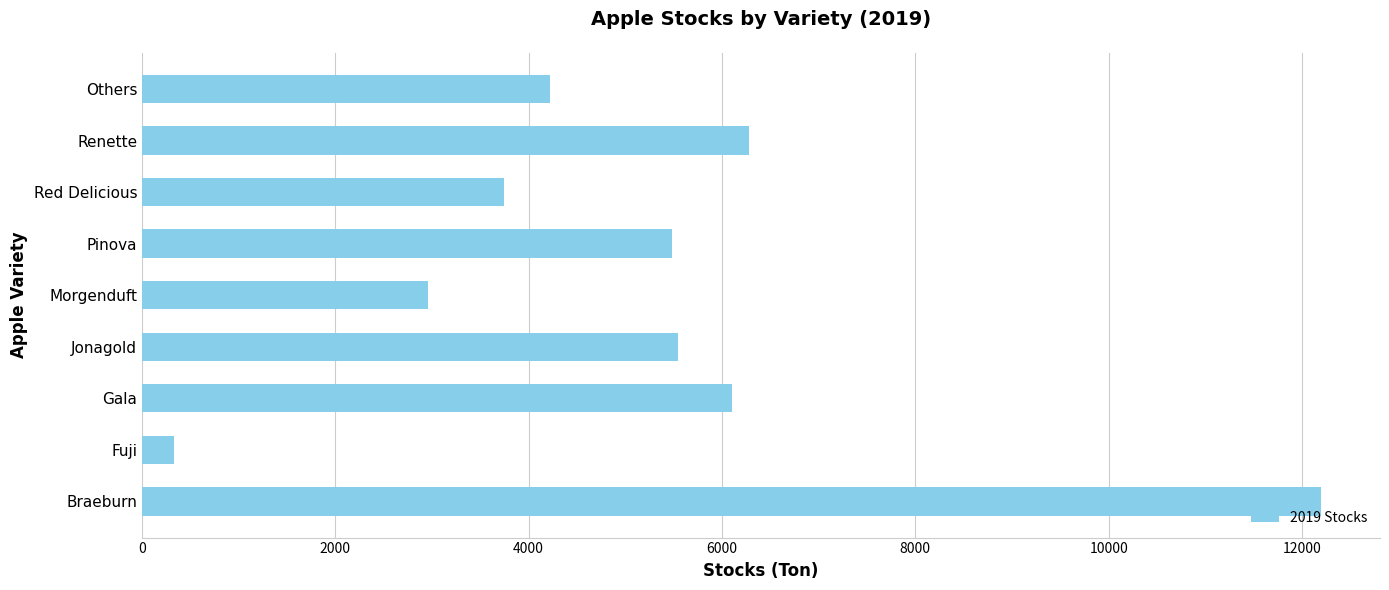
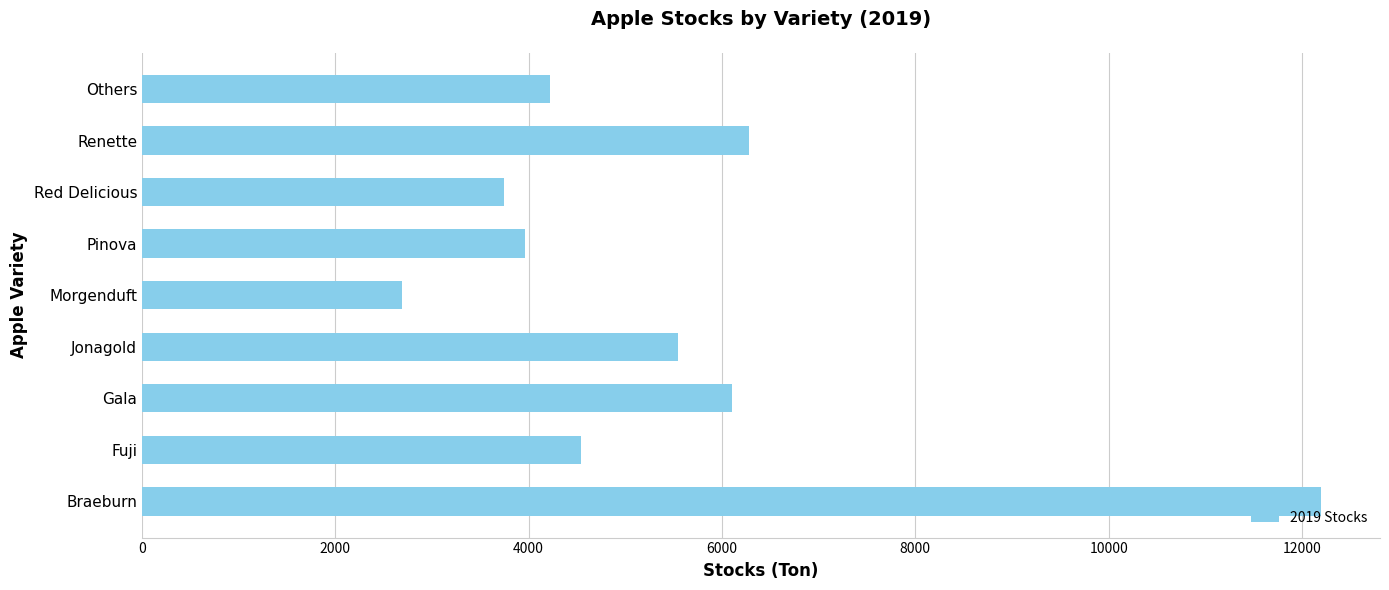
  {
    "Others": 4200,
    "Renette": 6300,
    "Red Delicious": 3700,
-   "Pinova": 5500,
-   "Morgenduft": 3000,
+   "Pinova": 4000,
+   "Morgenduft": 2700,
    "Jonagold": 5500,
    "Gala": 6100,
-   "Fuji": 300,
+   "Fuji": 4500,
    "Braeburn": 12200
  }
